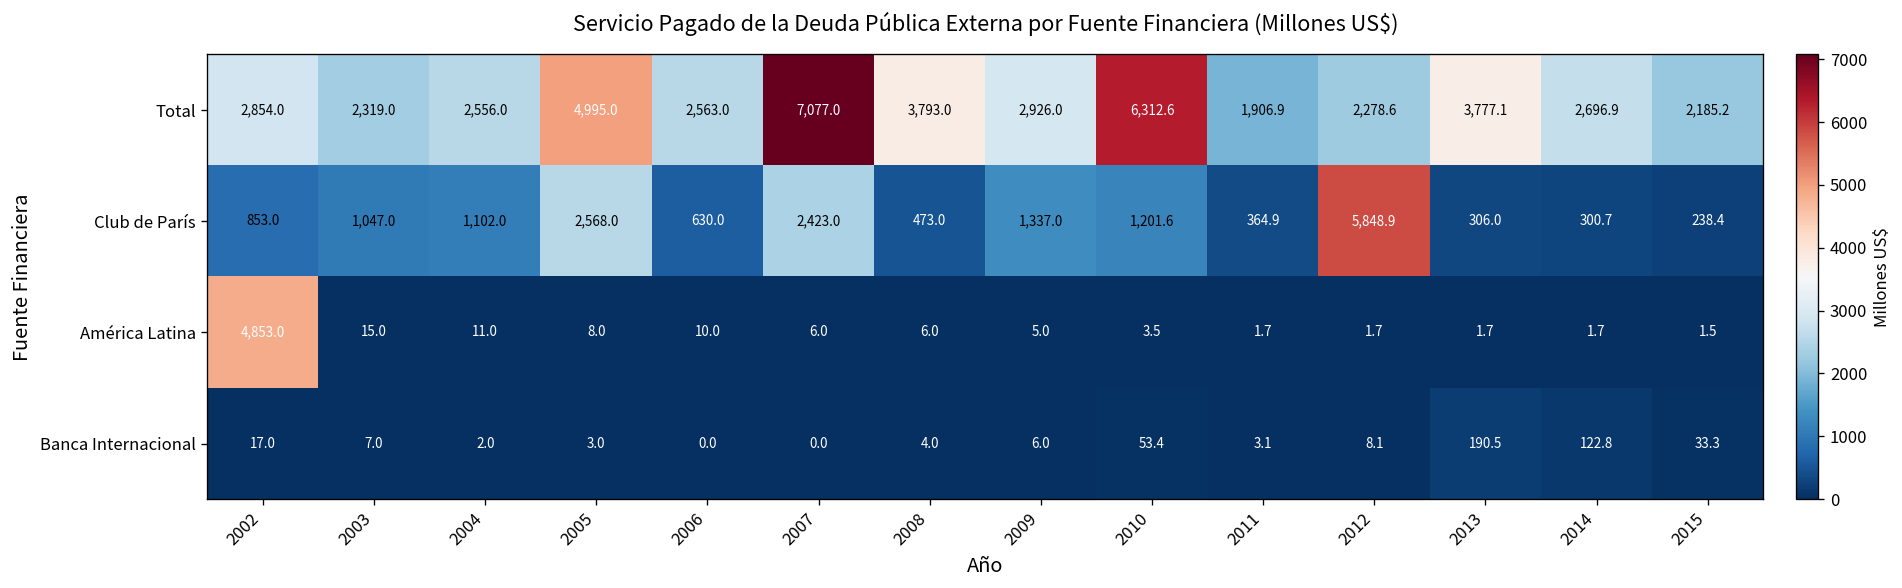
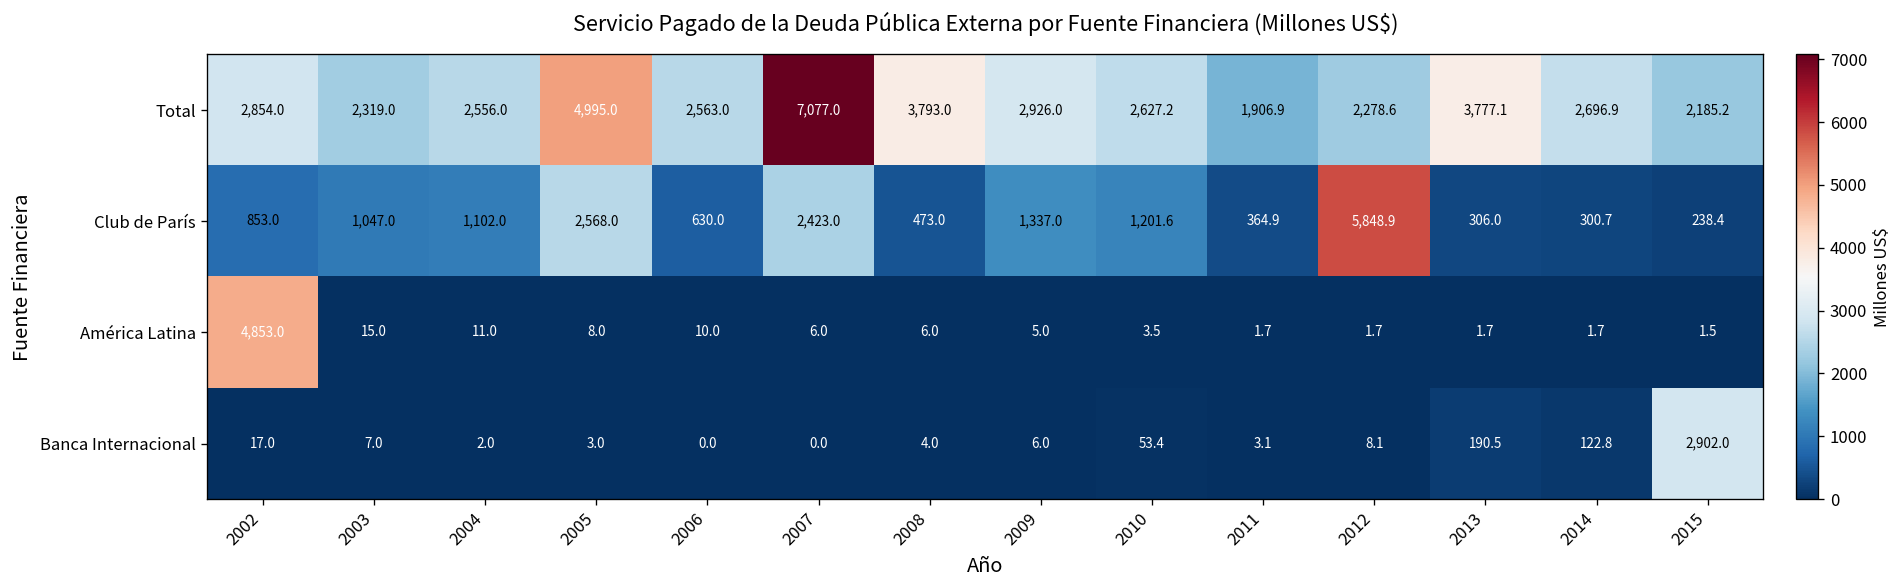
  {
    "Total": {
      "2002": "2,854.0",
      "2003": "2,319.0",
      "2004": "2,556.0",
      "2005": "4,995.0",
      "2006": "2,563.0",
      "2007": "7,077.0",
      "2008": "3,793.0",
      "2009": "2,926.0",
-     "2010": "6,312.6",
+     "2010": "2,627.2",
      "2011": "1,906.9",
      "2012": "2,278.6",
      "2013": "3,777.1",
      "2014": "2,696.9",
      "2015": "2,185.2"
    },
    "Club de París": {
      "2002": "853.0",
      "2003": "1,047.0",
      "2004": "1,102.0",
      "2005": "2,568.0",
      "2006": "630.0",
      "2007": "2,423.0",
      "2008": "473.0",
      "2009": "1,337.0",
      "2010": "1,201.6",
      "2011": "364.9",
      "2012": "5,848.9",
      "2013": "306.0",
      "2014": "300.7",
      "2015": "238.4"
    },
    "América Latina": {
      "2002": "4,853.0",
      "2003": "15.0",
      "2004": "11.0",
      "2005": "8.0",
      "2006": "10.0",
      "2007": "6.0",
      "2008": "6.0",
      "2009": "5.0",
      "2010": "3.5",
      "2011": "1.7",
      "2012": "1.7",
      "2013": "1.7",
      "2014": "1.7",
      "2015": "1.5"
    },
    "Banca Internacional": {
      "2002": "17.0",
      "2003": "7.0",
      "2004": "2.0",
      "2005": "3.0",
      "2006": "0.0",
      "2007": "0.0",
      "2008": "4.0",
      "2009": "6.0",
      "2010": "53.4",
      "2011": "3.1",
      "2012": "8.1",
      "2013": "190.5",
      "2014": "122.8",
-     "2015": "33.3"
+     "2015": "2,902.0"
    }
  }
